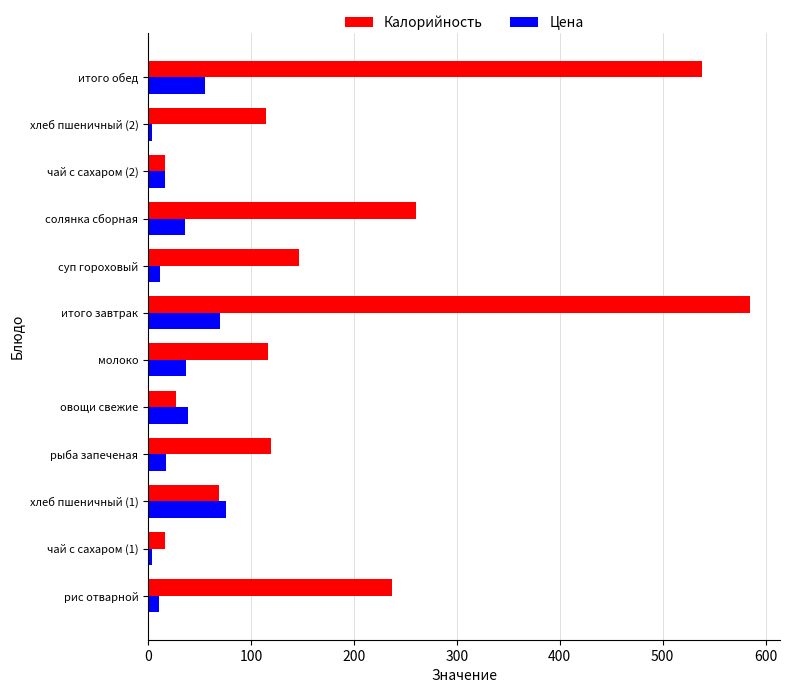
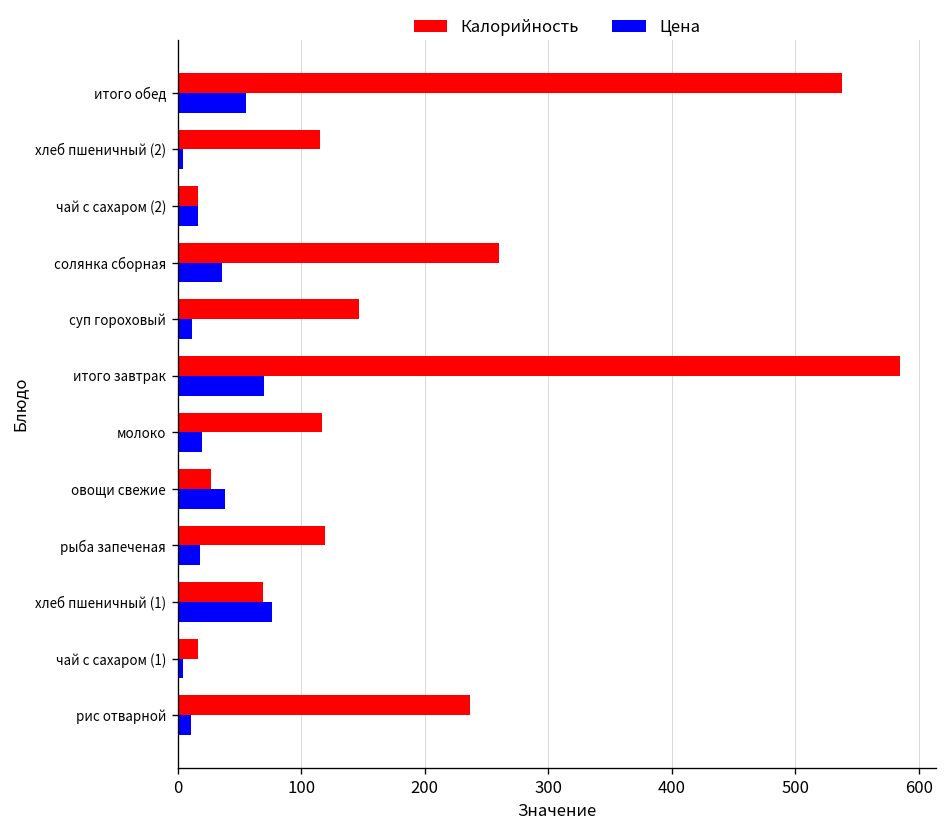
  {
    "Калорийность": {
      "итого обед": 538,
      "хлеб пшеничный (2)": 115,
      "чай с сахаром (2)": 16,
      "солянка сборная": 260,
      "суп гороховый": 147,
      "итого завтрак": 585,
      "молоко": 116,
      "овощи свежие": 27,
      "рыба запеченая": 120,
      "хлеб пшеничный (1)": 69,
      "чай с сахаром (1)": 16,
      "рис отварной": 237
    },
    "Цена": {
      "итого обед": 55,
      "хлеб пшеничный (2)": 4,
      "чай с сахаром (2)": 17,
      "солянка сборная": 36,
      "суп гороховый": 12,
      "итого завтрак": 70,
-     "молоко": 37,
+     "молоко": 20,
      "овощи свежие": 38,
      "рыба запеченая": 18,
      "хлеб пшеничный (1)": 76,
      "чай с сахаром (1)": 4,
      "рис отварной": 11
    }
  }
